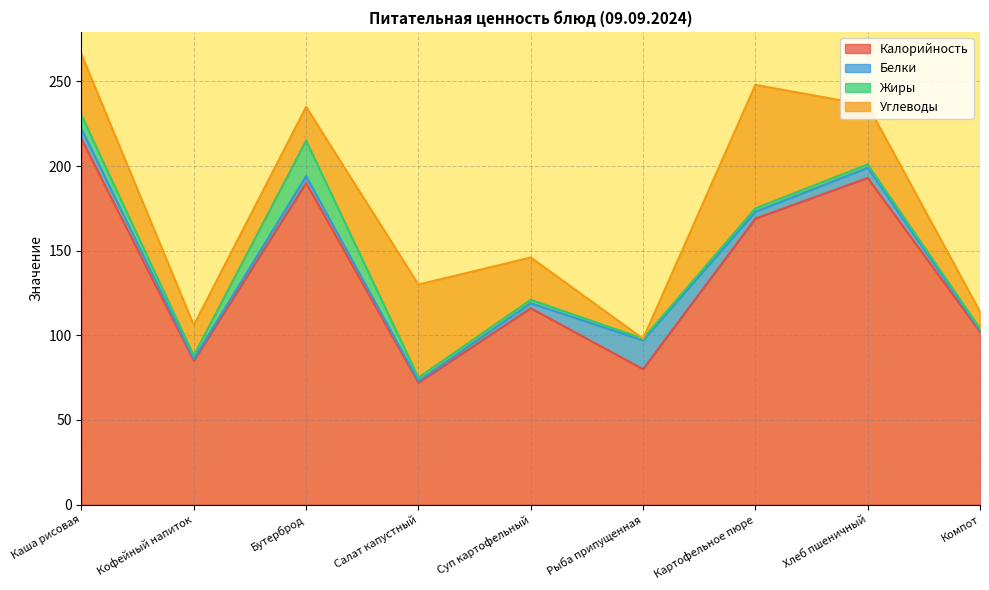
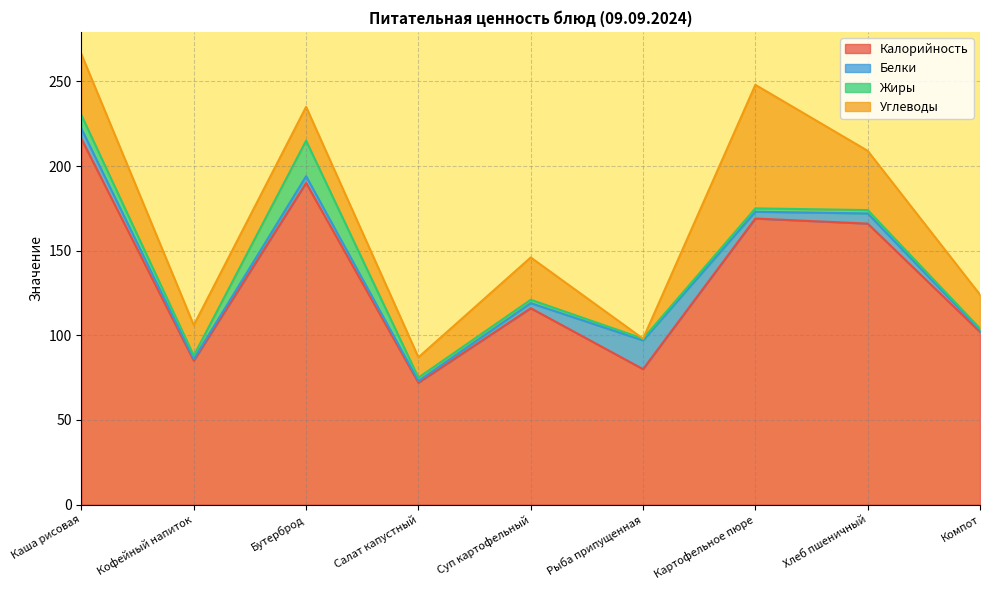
  {
    "Калорийность": {
      "Каша рисовая": 216,
      "Бутерброд": 190,
      "Суп картофельный": 116,
      "Рыба припущенная": 80,
      "Картофельное пюре": 169,
-     "Хлеб пшеничный": 193
+     "Хлеб пшеничный": 166
    },
    "Белки": {
      "Каша рисовая": 6,
      "Бутерброд": 4,
      "Суп картофельный": 3,
      "Картофельное пюре": 4,
      "Хлеб пшеничный": 6
    },
    "Жиры": {
      "Каша рисовая": 8,
      "Кофейный напиток": 2,
      "Бутерброд": 21,
      "Салат капустный": 2,
      "Суп картофельный": 2,
      "Картофельное пюре": 2,
      "Хлеб пшеничный": 2
    },
    "Углеводы": {
      "Каша рисовая": 36,
      "Кофейный напиток": 18,
      "Бутерброд": 20,
-     "Салат капустный": 55,
+     "Салат капустный": 12,
      "Суп картофельный": 25,
      "Картофельное пюре": 73,
-     "Компот": 10
+     "Компот": 20
    }
  }
